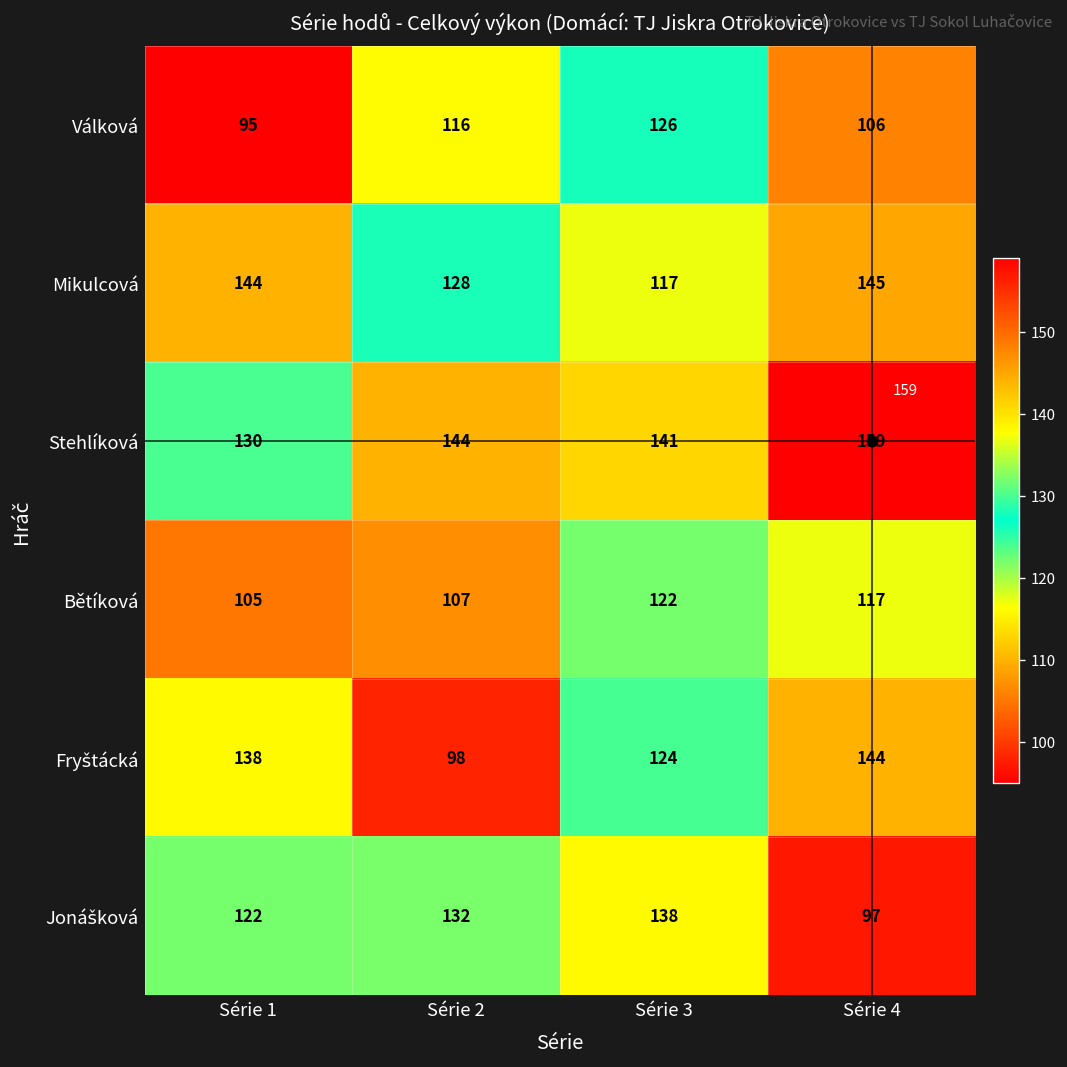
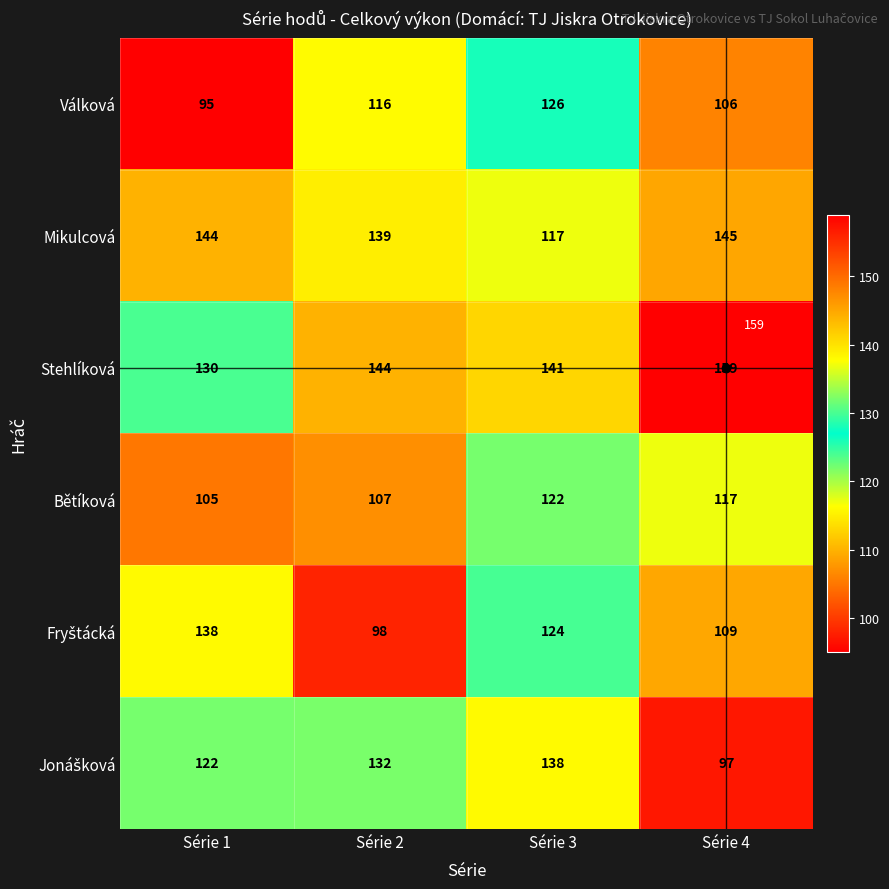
  {
    "Válková": {
      "Série 1": 95,
      "Série 2": 116,
      "Série 3": 126,
      "Série 4": 106
    },
    "Mikulcová": {
      "Série 1": 144,
-     "Série 2": 128,
+     "Série 2": 139,
      "Série 3": 117,
      "Série 4": 145
    },
    "Stehlíková": {
      "Série 1": 130,
      "Série 2": 144,
      "Série 3": 141,
      "Série 4": 159
    },
    "Bětíková": {
      "Série 1": 105,
      "Série 2": 107,
      "Série 3": 122,
      "Série 4": 117
    },
    "Fryštácká": {
      "Série 1": 138,
      "Série 2": 98,
      "Série 3": 124,
-     "Série 4": 144
+     "Série 4": 109
    },
    "Jonášková": {
      "Série 1": 122,
      "Série 2": 132,
      "Série 3": 138,
      "Série 4": 97
    }
  }
